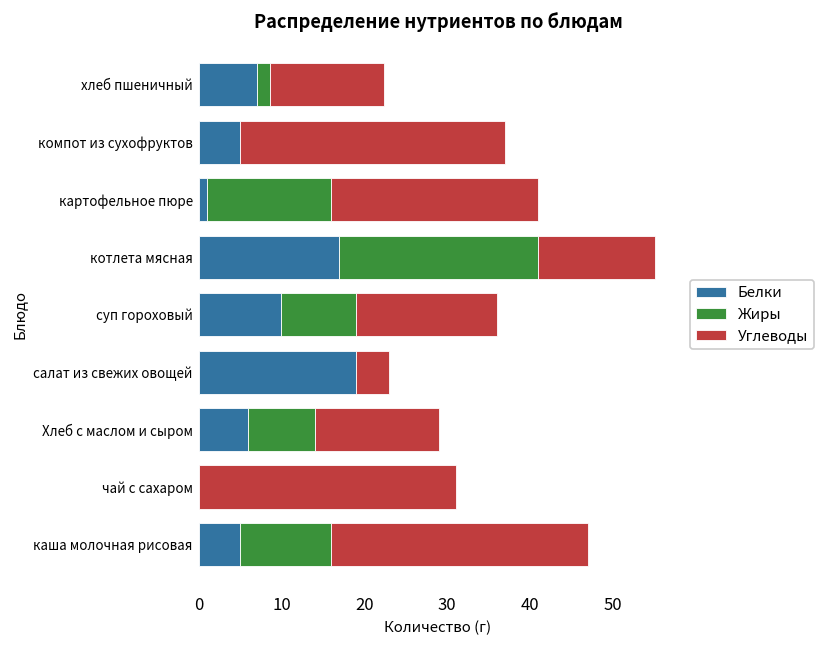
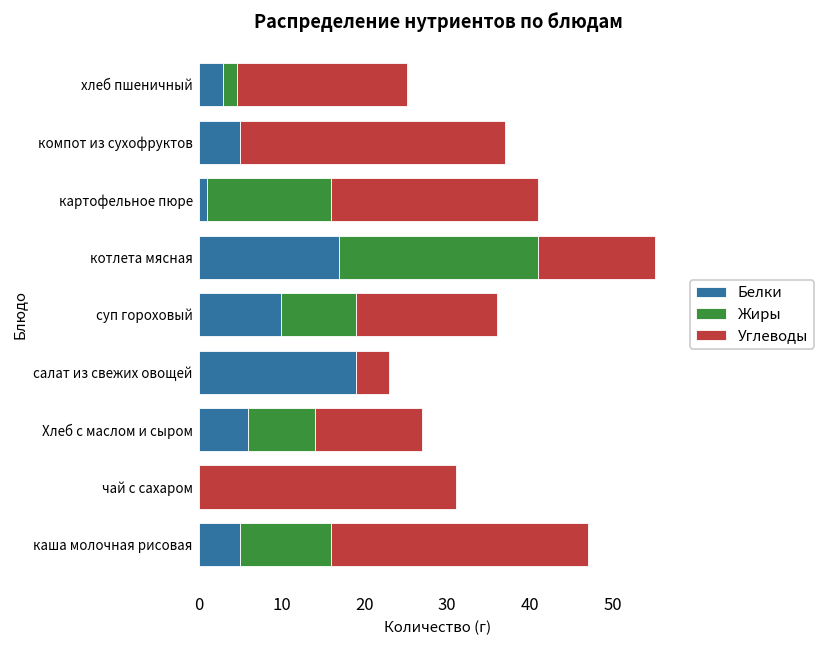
  {
    "Белки": {
-     "хлеб пшеничный": 7,
+     "хлеб пшеничный": 3,
      "компот из сухофруктов": 5,
      "картофельное пюре": 1,
      "котлета мясная": 17,
      "суп гороховый": 10,
      "салат из свежих овощей": 19,
      "Хлеб с маслом и сыром": 6,
      "чай с сахаром": 0,
      "каша молочная рисовая": 5
    },
    "Жиры": {
      "хлеб пшеничный": 2,
      "компот из сухофруктов": 0,
      "картофельное пюре": 15,
      "котлета мясная": 24,
      "суп гороховый": 9,
      "салат из свежих овощей": 0,
      "Хлеб с маслом и сыром": 8,
      "чай с сахаром": 0,
      "каша молочная рисовая": 11
    },
    "Углеводы": {
-     "хлеб пшеничный": 14,
+     "хлеб пшеничный": 21,
      "компот из сухофруктов": 32,
      "картофельное пюре": 25,
      "котлета мясная": 14,
      "суп гороховый": 17,
      "салат из свежих овощей": 4,
-     "Хлеб с маслом и сыром": 15,
+     "Хлеб с маслом и сыром": 13,
      "чай с сахаром": 31,
      "каша молочная рисовая": 31
    }
  }
